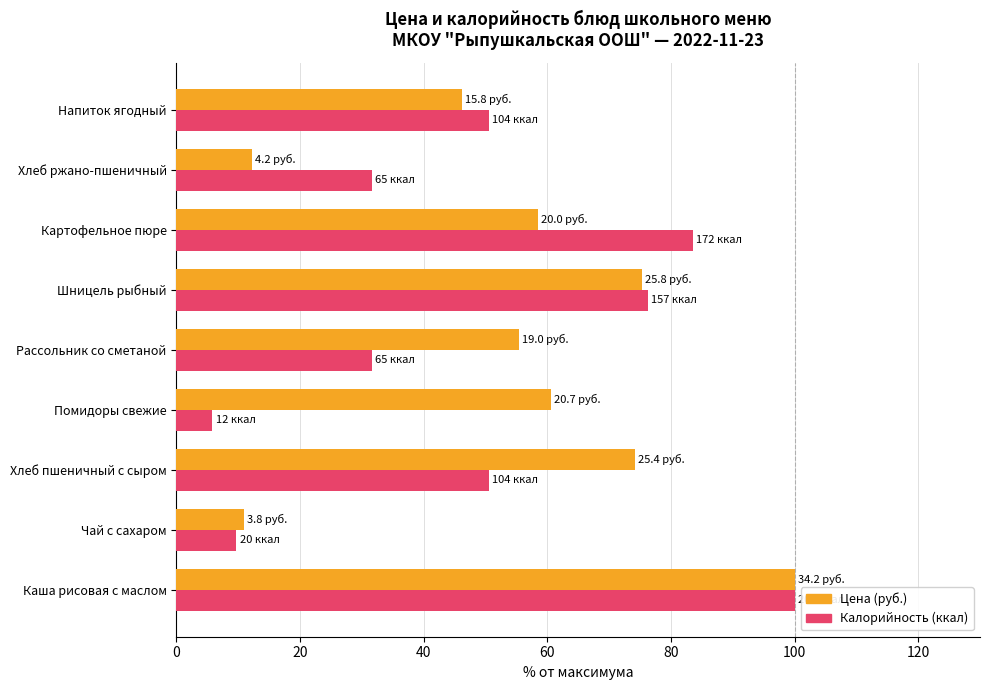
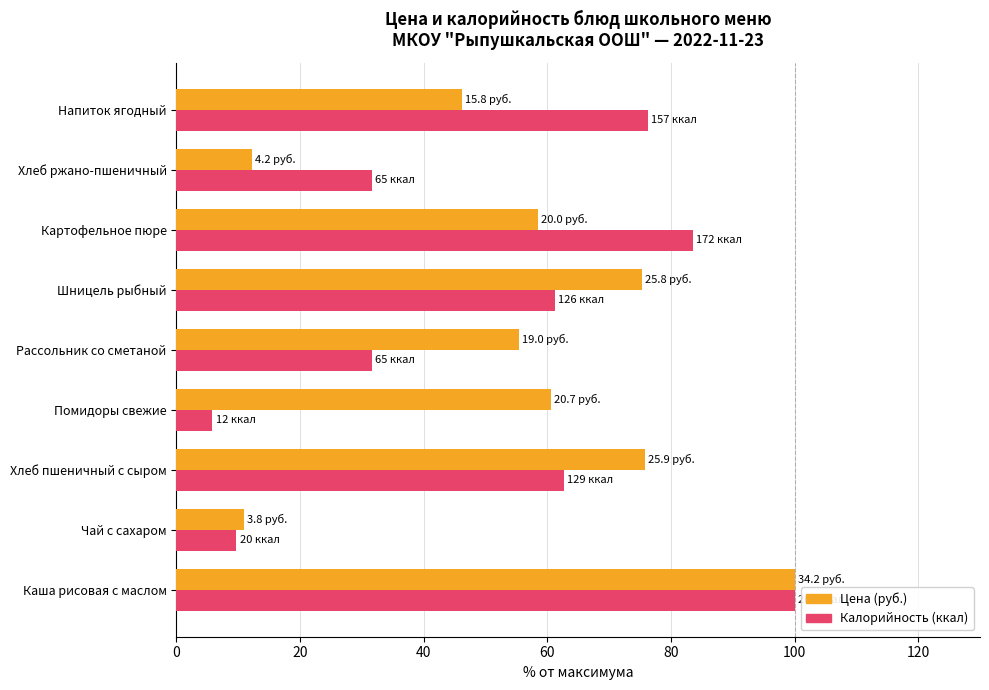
  {
    "Цена (руб.)": {
-     "Хлеб пшеничный с сыром": 25.4
+     "Хлеб пшеничный с сыром": 25.9
    },
    "Калорийность (ккал)": {
-     "Напиток ягодный": 104,
-     "Шницель рыбный": 157,
-     "Хлеб пшеничный с сыром": 104
+     "Напиток ягодный": 157,
+     "Шницель рыбный": 126,
+     "Хлеб пшеничный с сыром": 129
    }
  }
